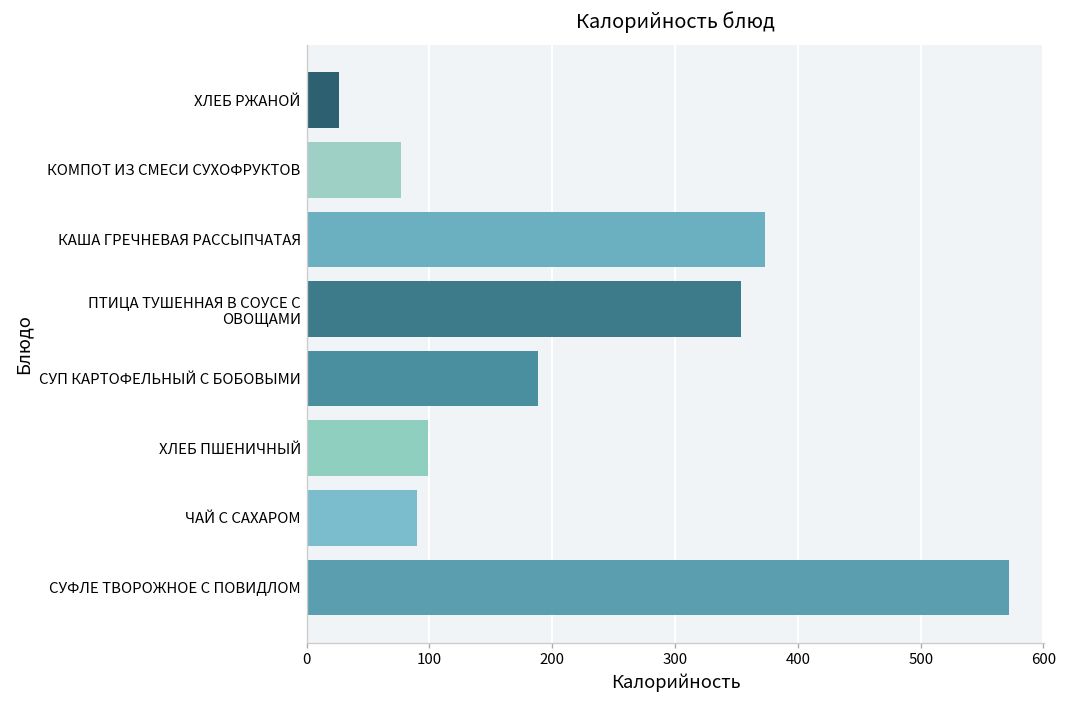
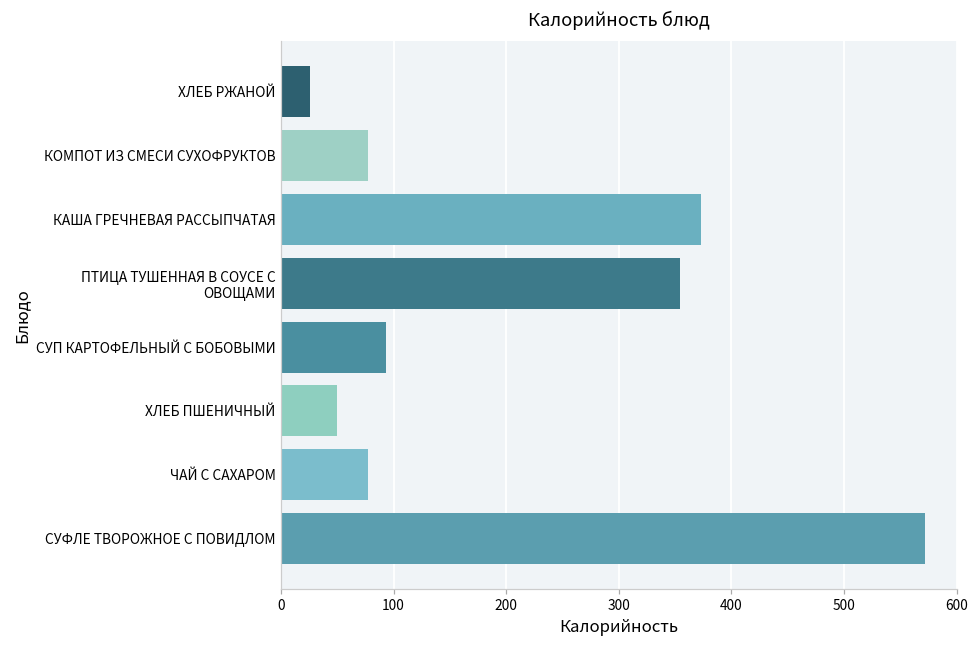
  {
    "ХЛЕБ РЖАНОЙ": 26,
    "КОМПОТ ИЗ СМЕСИ СУХОФРУКТОВ": 77,
    "КАША ГРЕЧНЕВАЯ РАССЫПЧАТАЯ": 373,
    "ПТИЦА ТУШЕННАЯ В СОУСЕ С ОВОЩАМИ": 354,
-   "СУП КАРТОФЕЛЬНЫЙ С БОБОВЫМИ": 188,
-   "ХЛЕБ ПШЕНИЧНЫЙ": 99,
-   "ЧАЙ С САХАРОМ": 90,
+   "СУП КАРТОФЕЛЬНЫЙ С БОБОВЫМИ": 93,
+   "ХЛЕБ ПШЕНИЧНЫЙ": 50,
+   "ЧАЙ С САХАРОМ": 77,
    "СУФЛЕ ТВОРОЖНОЕ С ПОВИДЛОМ": 572
  }
